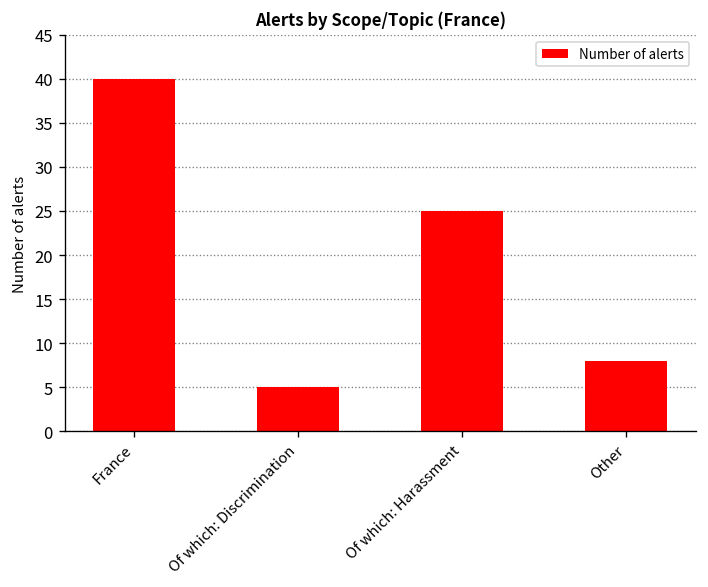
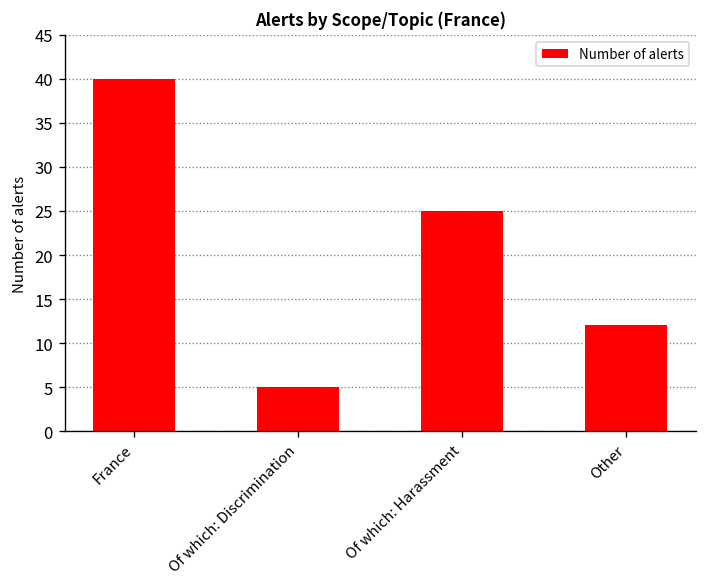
  {
    "France": 40,
    "Of which: Discrimination": 5,
    "Of which: Harassment": 25,
-   "Other": 8
+   "Other": 12
  }
